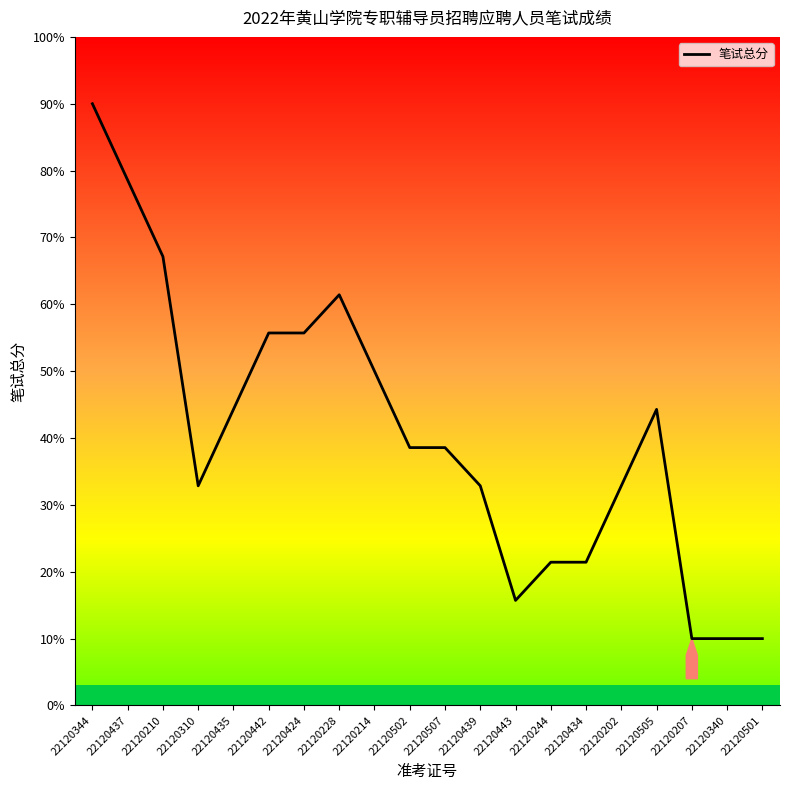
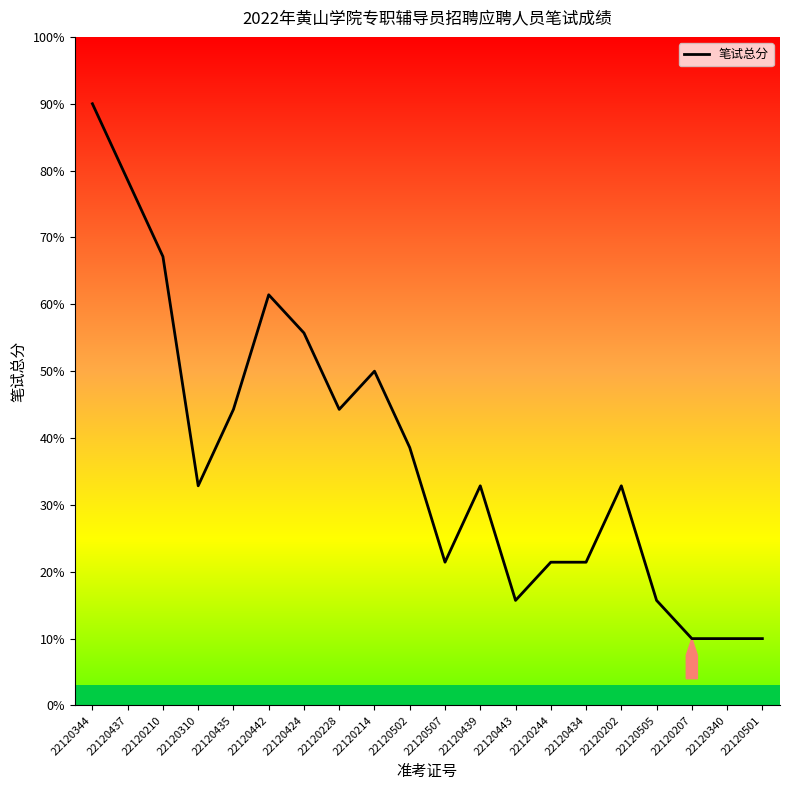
  {
    "22120344": "90%",
    "22120437": "79%",
    "22120210": "67%",
    "22120310": "33%",
    "22120435": "44%",
-   "22120442": "56%",
+   "22120442": "61%",
    "22120424": "56%",
-   "22120228": "61%",
+   "22120228": "44%",
    "22120214": "50%",
    "22120502": "39%",
-   "22120507": "39%",
+   "22120507": "21%",
    "22120439": "33%",
    "22120443": "16%",
    "22120244": "21%",
    "22120434": "21%",
    "22120202": "33%",
-   "22120505": "44%",
+   "22120505": "16%",
    "22120207": "10%",
    "22120340": "10%",
    "22120501": "10%"
  }
